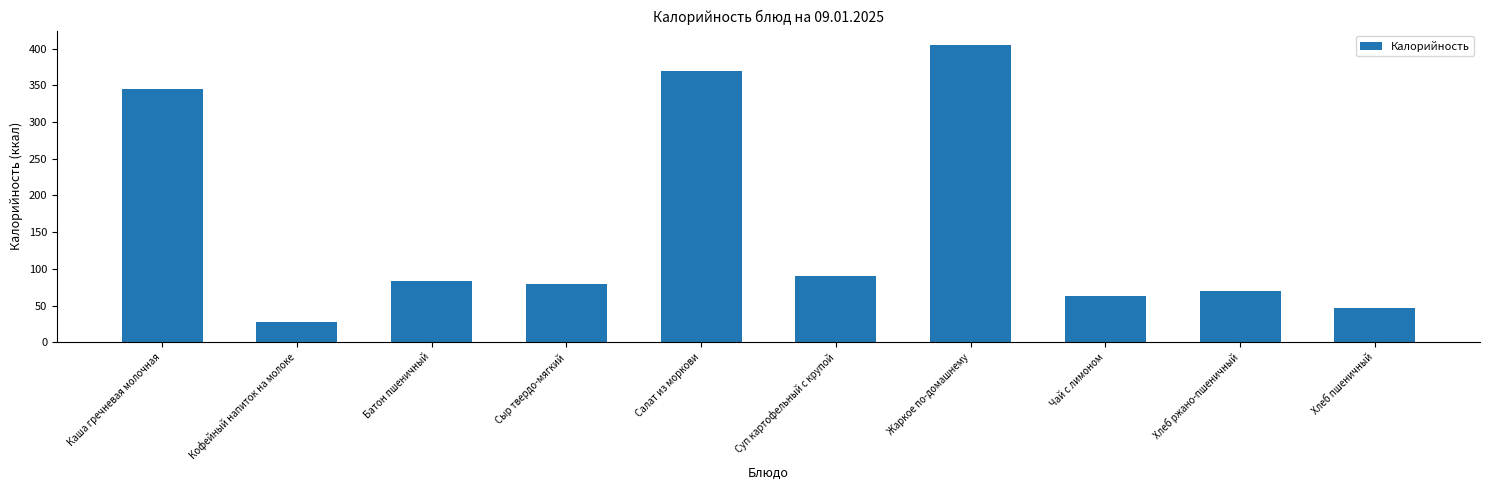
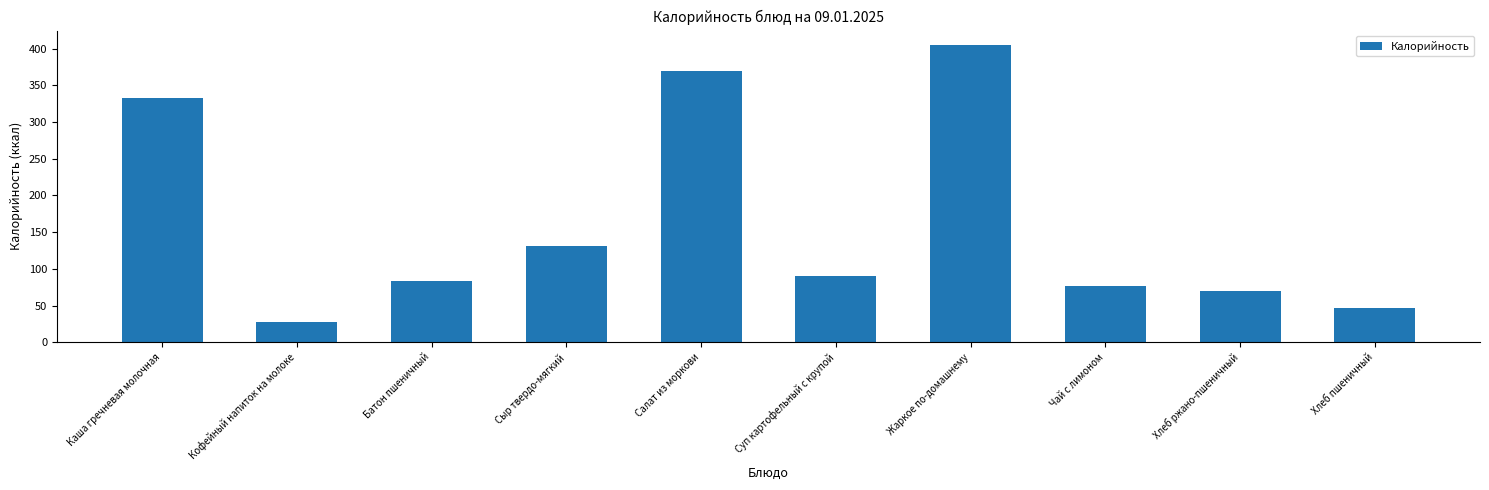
  {
-   "Каша гречневая молочная": 350,
+   "Каша гречневая молочная": 330,
    "Кофейный напиток на молоке": 30,
    "Батон пшеничный": 80,
-   "Сыр твердо-мягкий": 80,
+   "Сыр твердо-мягкий": 130,
    "Салат из моркови": 370,
    "Суп картофельный с крупой": 90,
    "Жаркое по-домашнему": 400,
-   "Чай с лимоном": 60,
+   "Чай с лимоном": 80,
    "Хлеб ржано-пшеничный": 70,
    "Хлеб пшеничный": 50
  }
